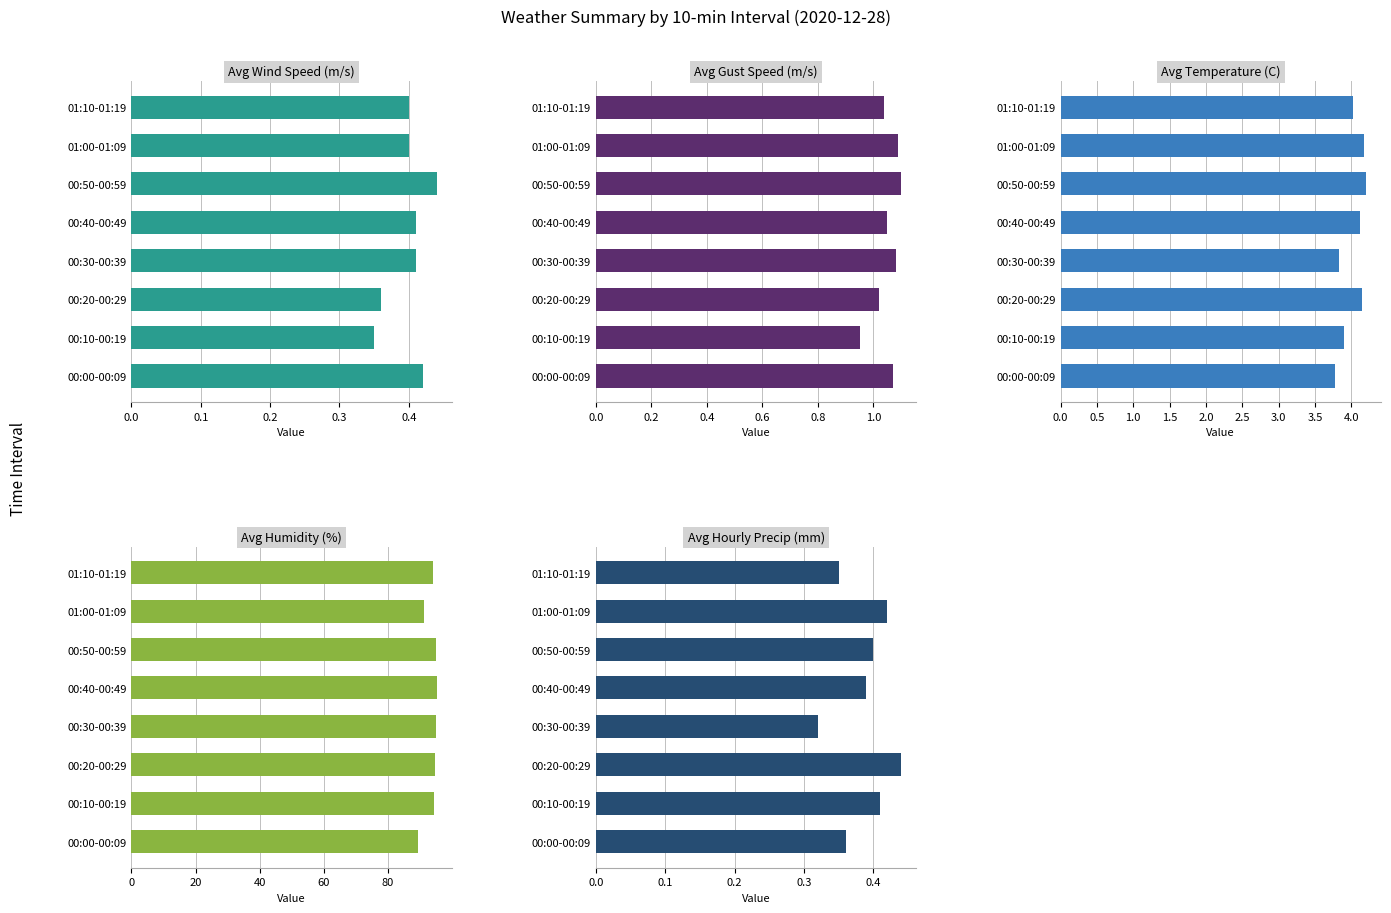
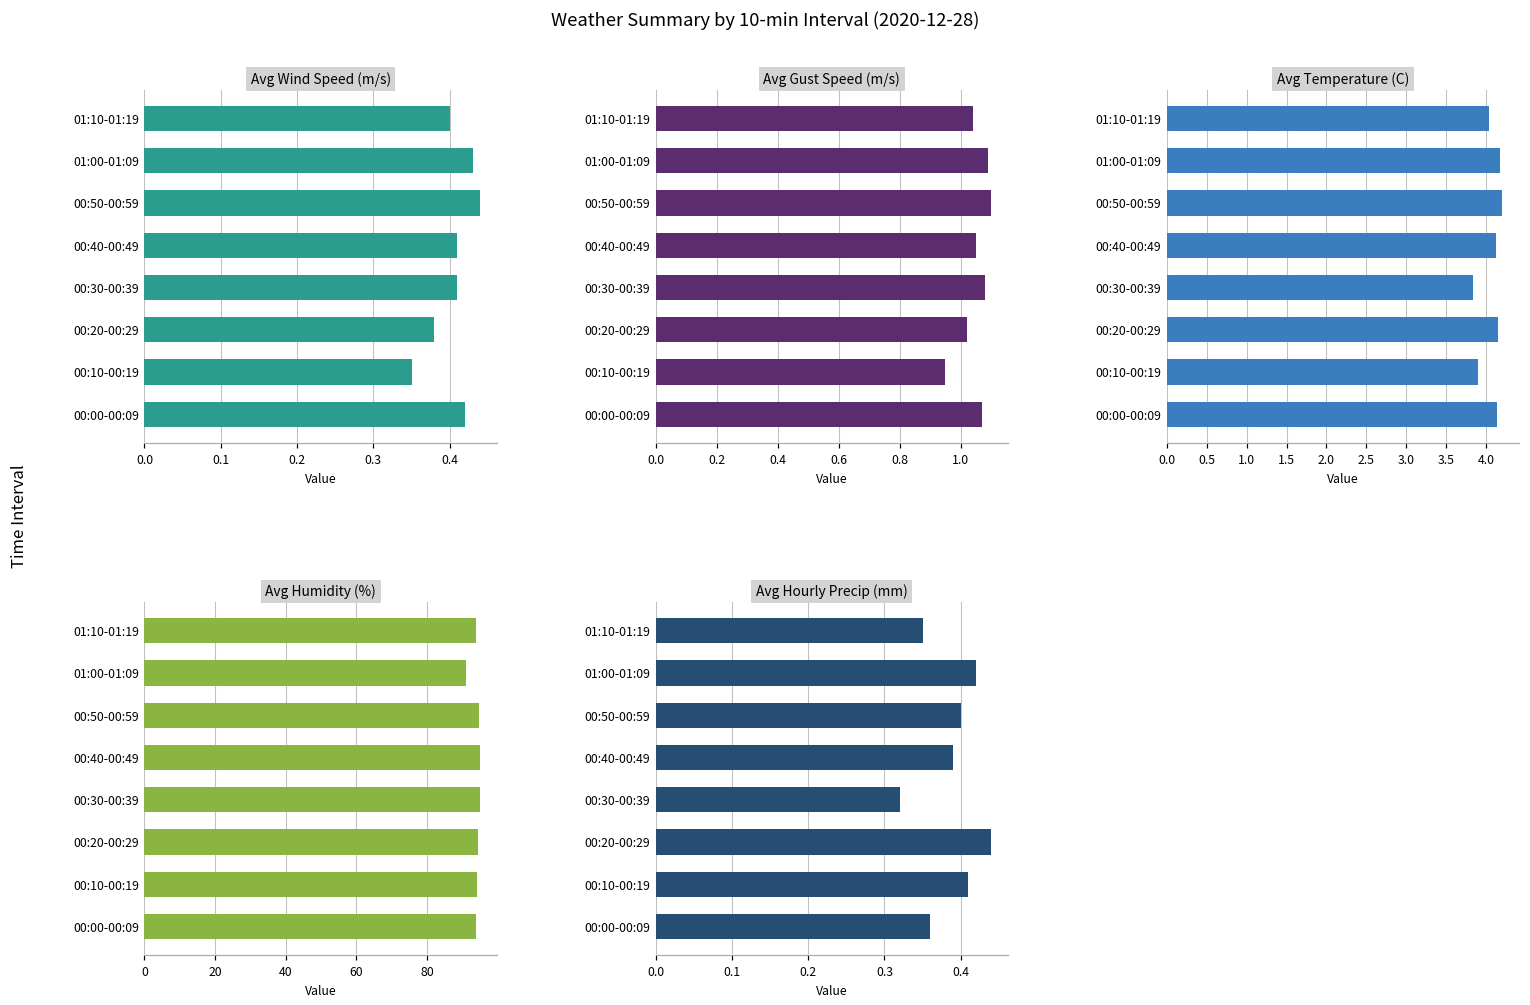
  {
    "Avg Wind Speed (m/s)": {
      "01:10-01:19": 0.40,
-     "01:00-01:09": 0.40,
+     "01:00-01:09": 0.43,
      "00:50-00:59": 0.44,
      "00:40-00:49": 0.41,
      "00:30-00:39": 0.41,
-     "00:20-00:29": 0.36,
+     "00:20-00:29": 0.38,
      "00:10-00:19": 0.35,
      "00:00-00:09": 0.42
    },
    "Avg Gust Speed (m/s)": {
      "01:10-01:19": 1.04,
      "01:00-01:09": 1.09,
      "00:50-00:59": 1.10,
      "00:40-00:49": 1.05,
      "00:30-00:39": 1.08,
      "00:20-00:29": 1.02,
      "00:10-00:19": 0.95,
      "00:00-00:09": 1.07
    },
    "Avg Temperature (C)": {
      "01:10-01:19": 4.0,
      "01:00-01:09": 4.2,
      "00:50-00:59": 4.2,
      "00:40-00:49": 4.1,
      "00:30-00:39": 3.8,
      "00:20-00:29": 4.2,
      "00:10-00:19": 3.9,
-     "00:00-00:09": 3.8
+     "00:00-00:09": 4.1
    },
    "Avg Humidity (%)": {
      "01:10-01:19": 94,
      "01:00-01:09": 91,
      "00:50-00:59": 95,
      "00:40-00:49": 95,
      "00:30-00:39": 95,
      "00:20-00:29": 95,
      "00:10-00:19": 94,
-     "00:00-00:09": 89
+     "00:00-00:09": 94
    },
    "Avg Hourly Precip (mm)": {
      "01:10-01:19": 0.35,
      "01:00-01:09": 0.42,
      "00:50-00:59": 0.40,
      "00:40-00:49": 0.39,
      "00:30-00:39": 0.32,
      "00:20-00:29": 0.44,
      "00:10-00:19": 0.41,
      "00:00-00:09": 0.36
    }
  }
